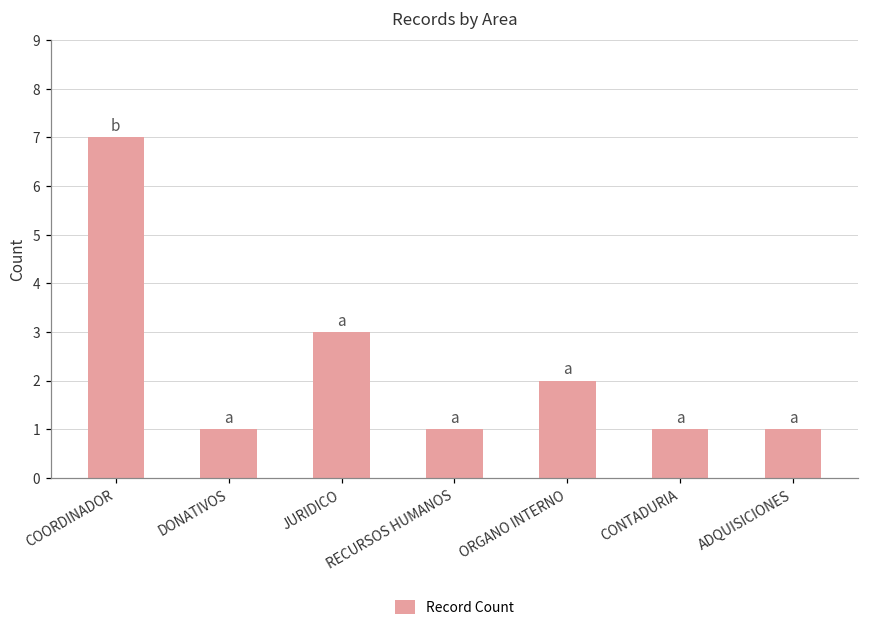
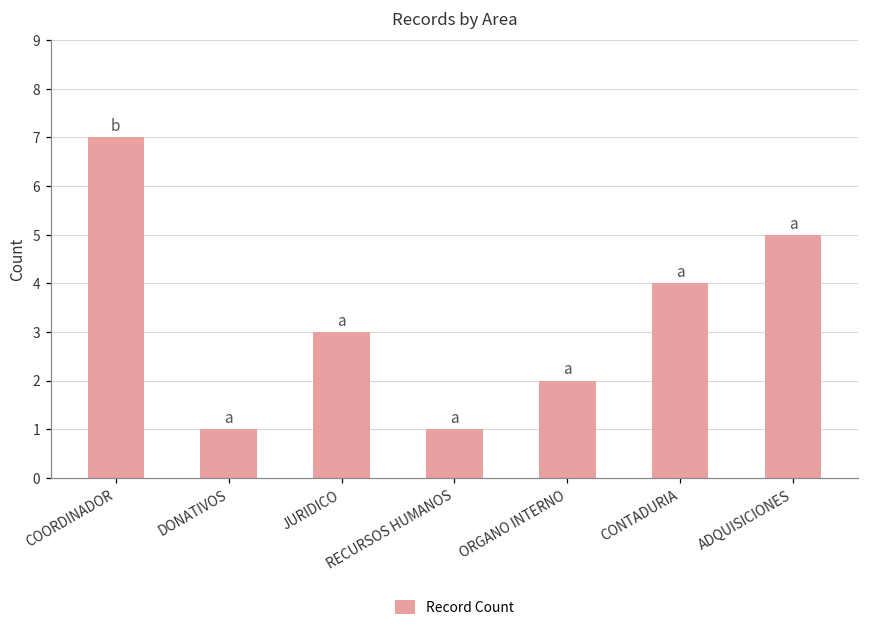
  {
    "COORDINADOR": 7,
    "DONATIVOS": 1,
    "JURIDICO": 3,
    "RECURSOS HUMANOS": 1,
    "ORGANO INTERNO": 2,
-   "CONTADURIA": 1,
-   "ADQUISICIONES": 1
+   "CONTADURIA": 4,
+   "ADQUISICIONES": 5
  }
